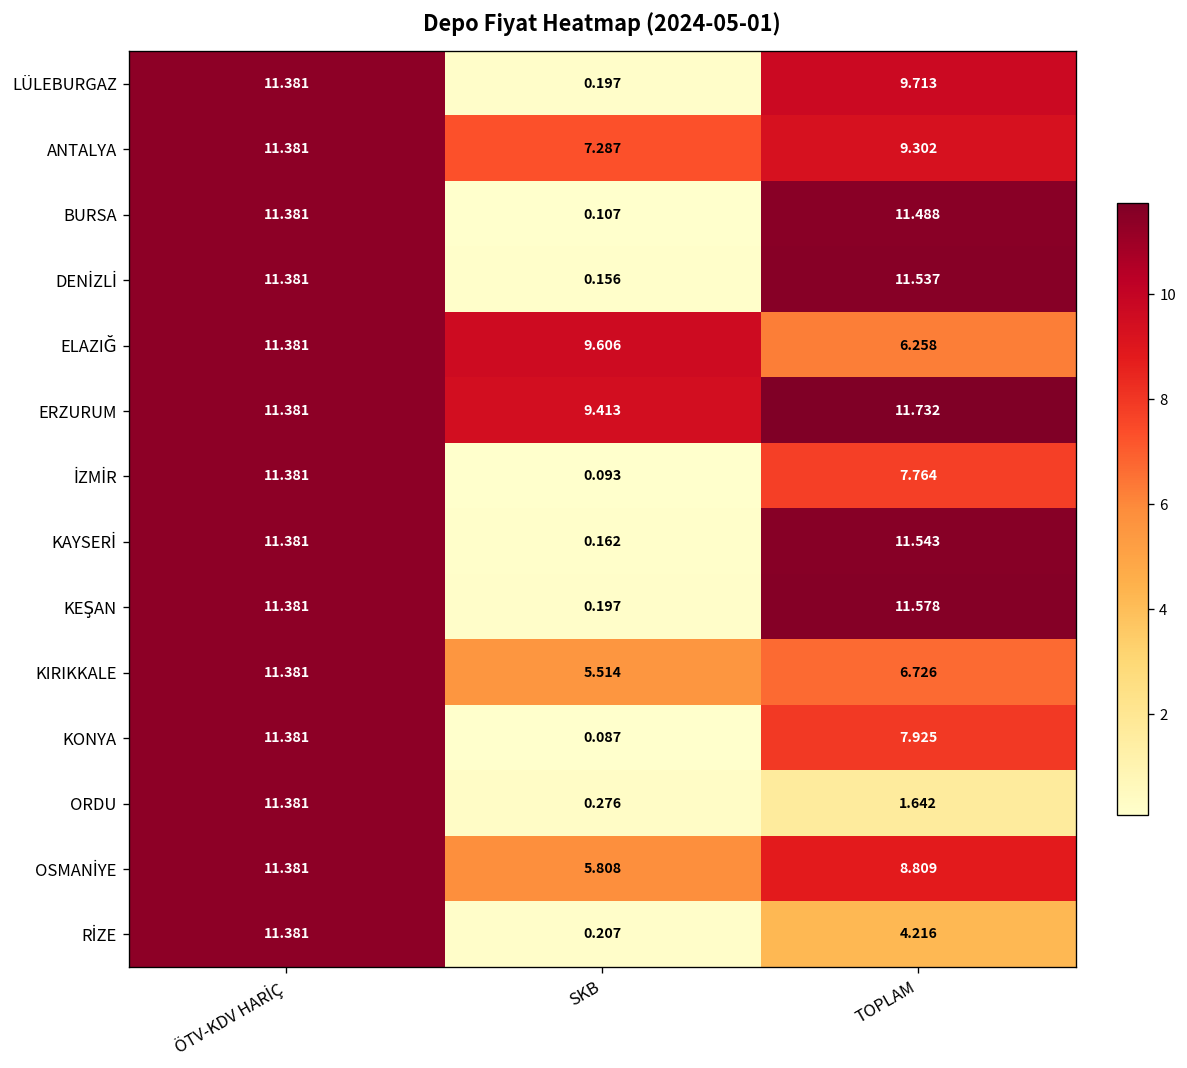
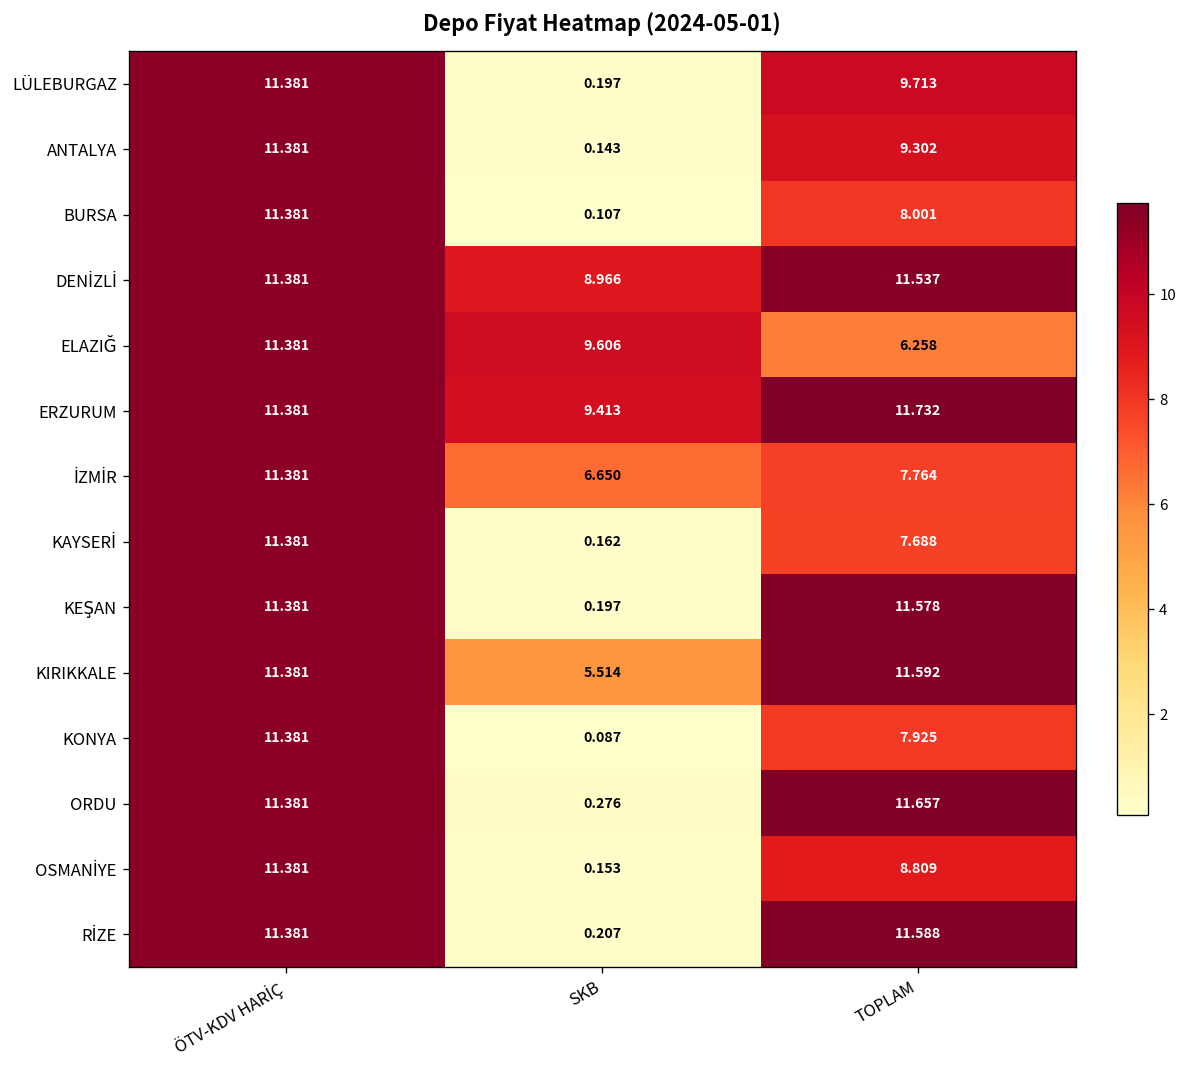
  {
    "LÜLEBURGAZ": {
      "ÖTV-KDV HARİÇ": 11.381,
      "SKB": 0.197,
      "TOPLAM": 9.713
    },
    "ANTALYA": {
      "ÖTV-KDV HARİÇ": 11.381,
-     "SKB": 7.287,
+     "SKB": 0.143,
      "TOPLAM": 9.302
    },
    "BURSA": {
      "ÖTV-KDV HARİÇ": 11.381,
      "SKB": 0.107,
-     "TOPLAM": 11.488
+     "TOPLAM": 8.001
    },
    "DENİZLİ": {
      "ÖTV-KDV HARİÇ": 11.381,
-     "SKB": 0.156,
+     "SKB": 8.966,
      "TOPLAM": 11.537
    },
    "ELAZIĞ": {
      "ÖTV-KDV HARİÇ": 11.381,
      "SKB": 9.606,
      "TOPLAM": 6.258
    },
    "ERZURUM": {
      "ÖTV-KDV HARİÇ": 11.381,
      "SKB": 9.413,
      "TOPLAM": 11.732
    },
    "İZMİR": {
      "ÖTV-KDV HARİÇ": 11.381,
-     "SKB": 0.093,
+     "SKB": 6.650,
      "TOPLAM": 7.764
    },
    "KAYSERİ": {
      "ÖTV-KDV HARİÇ": 11.381,
      "SKB": 0.162,
-     "TOPLAM": 11.543
+     "TOPLAM": 7.688
    },
    "KEŞAN": {
      "ÖTV-KDV HARİÇ": 11.381,
      "SKB": 0.197,
      "TOPLAM": 11.578
    },
    "KIRIKKALE": {
      "ÖTV-KDV HARİÇ": 11.381,
      "SKB": 5.514,
-     "TOPLAM": 6.726
+     "TOPLAM": 11.592
    },
    "KONYA": {
      "ÖTV-KDV HARİÇ": 11.381,
      "SKB": 0.087,
      "TOPLAM": 7.925
    },
    "ORDU": {
      "ÖTV-KDV HARİÇ": 11.381,
      "SKB": 0.276,
-     "TOPLAM": 1.642
+     "TOPLAM": 11.657
    },
    "OSMANİYE": {
      "ÖTV-KDV HARİÇ": 11.381,
-     "SKB": 5.808,
+     "SKB": 0.153,
      "TOPLAM": 8.809
    },
    "RİZE": {
      "ÖTV-KDV HARİÇ": 11.381,
      "SKB": 0.207,
-     "TOPLAM": 4.216
+     "TOPLAM": 11.588
    }
  }
